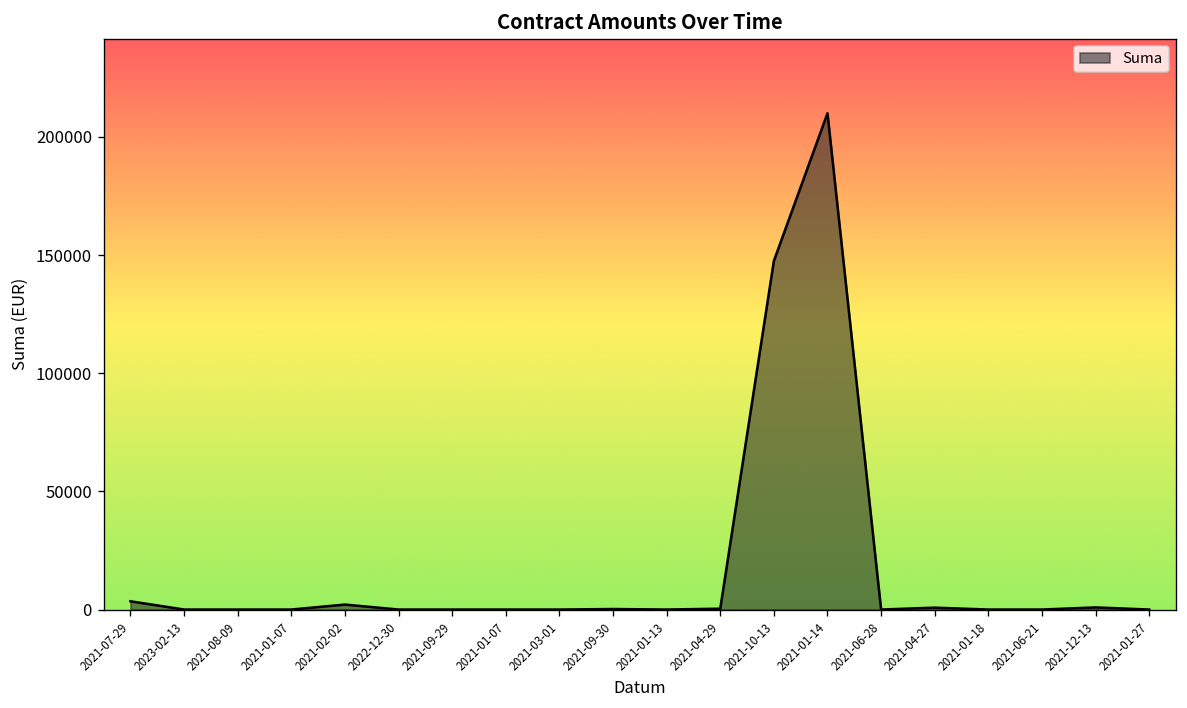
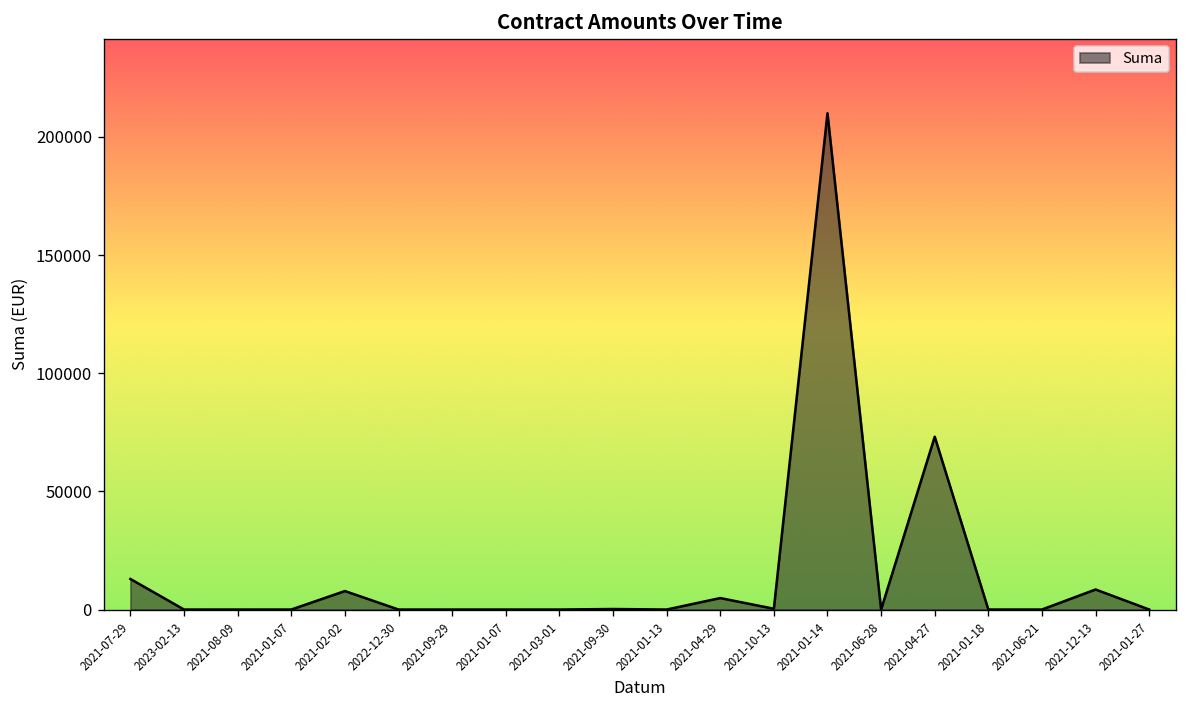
  {
-   "2021-07-29": 4000,
+   "2021-07-29": 13000,
    "2023-02-13": 0,
    "2021-08-09": 0,
-   "2021-02-02": 2000,
+   "2021-02-02": 8000,
    "2022-12-30": 0,
    "2021-09-29": 0,
    "2021-03-01": 0,
    "2021-09-30": 0,
    "2021-01-13": 0,
-   "2021-04-29": 0,
-   "2021-10-13": 148000,
+   "2021-04-29": 5000,
+   "2021-10-13": 0,
    "2021-01-14": 210000,
    "2021-06-28": 0,
-   "2021-04-27": 1000,
+   "2021-04-27": 73000,
    "2021-01-18": 0,
    "2021-06-21": 0,
-   "2021-12-13": 1000,
+   "2021-12-13": 8000,
    "2021-01-27": 0
  }
